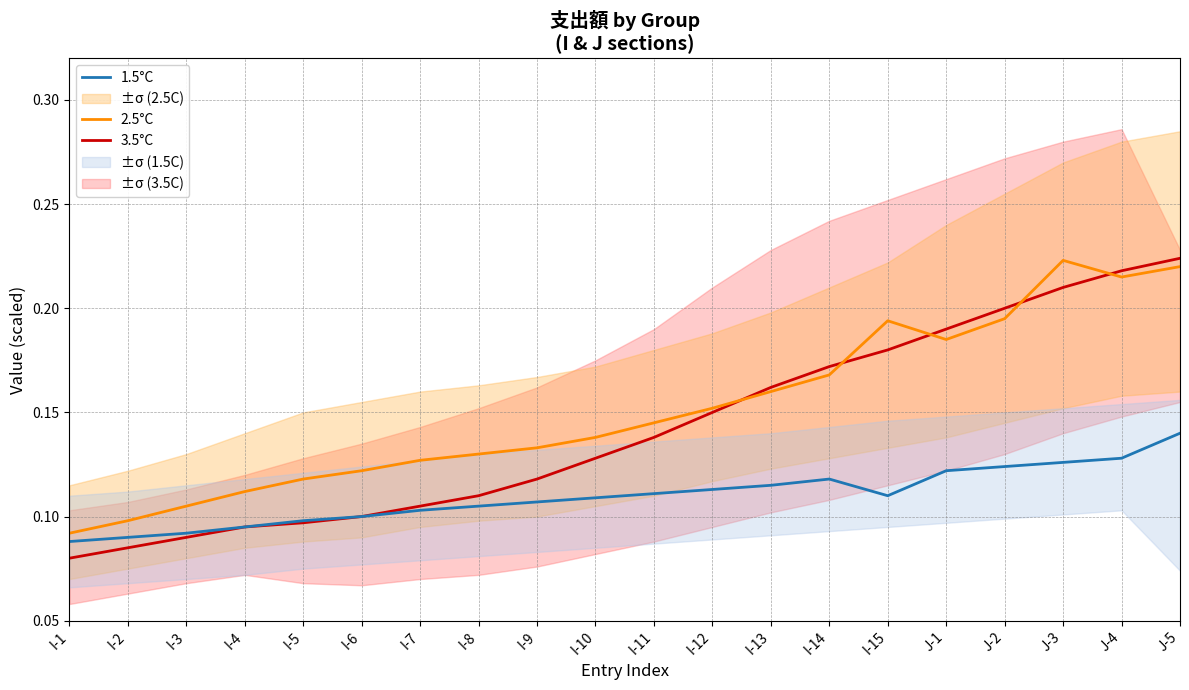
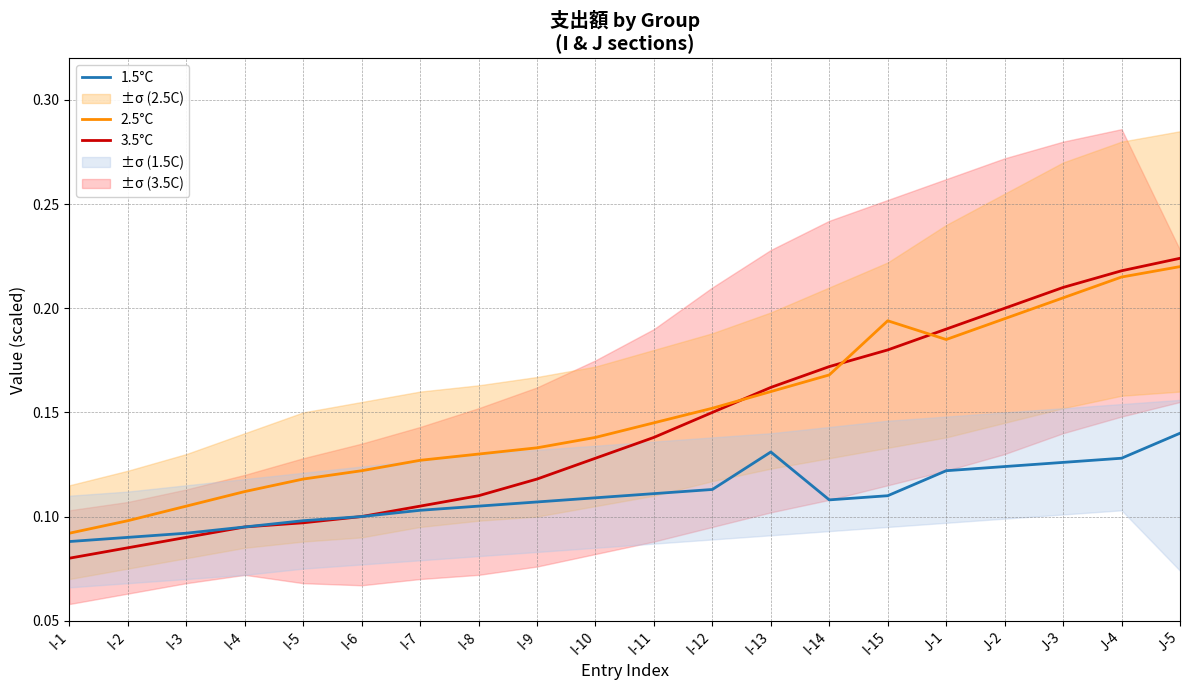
  {
    "3.5°C": {
      "I-1": 0.080,
      "I-2": 0.085,
      "I-3": 0.090,
      "I-7": 0.105,
      "I-8": 0.110,
      "I-9": 0.118,
      "I-10": 0.128,
      "I-11": 0.138,
      "I-12": 0.150,
      "I-13": 0.162,
      "I-14": 0.172,
      "I-15": 0.180,
      "J-1": 0.190,
      "J-2": 0.200,
      "J-3": 0.210,
      "J-4": 0.218,
      "J-5": 0.224
    },
    "2.5°C": {
      "I-1": 0.092,
      "I-2": 0.098,
      "I-3": 0.105,
      "I-4": 0.112,
      "I-5": 0.118,
      "I-6": 0.122,
      "I-10": 0.138,
      "I-11": 0.145,
      "I-12": 0.152,
      "I-13": 0.160,
      "I-14": 0.168,
      "I-15": 0.194,
      "J-1": 0.185,
      "J-2": 0.195,
-     "J-3": 0.223,
+     "J-3": 0.205,
      "J-4": 0.215,
      "J-5": 0.220
    },
    "1.5°C": {
      "I-1": 0.088,
      "I-2": 0.090,
      "I-3": 0.092,
      "I-7": 0.103,
      "I-8": 0.105,
      "I-9": 0.107,
      "I-10": 0.109,
      "I-11": 0.111,
      "I-12": 0.113,
-     "I-13": 0.115,
-     "I-14": 0.118,
+     "I-13": 0.131,
+     "I-14": 0.108,
      "I-15": 0.110,
      "J-1": 0.122,
      "J-2": 0.124,
      "J-3": 0.126,
      "J-4": 0.128,
      "J-5": 0.140
    }
  }
